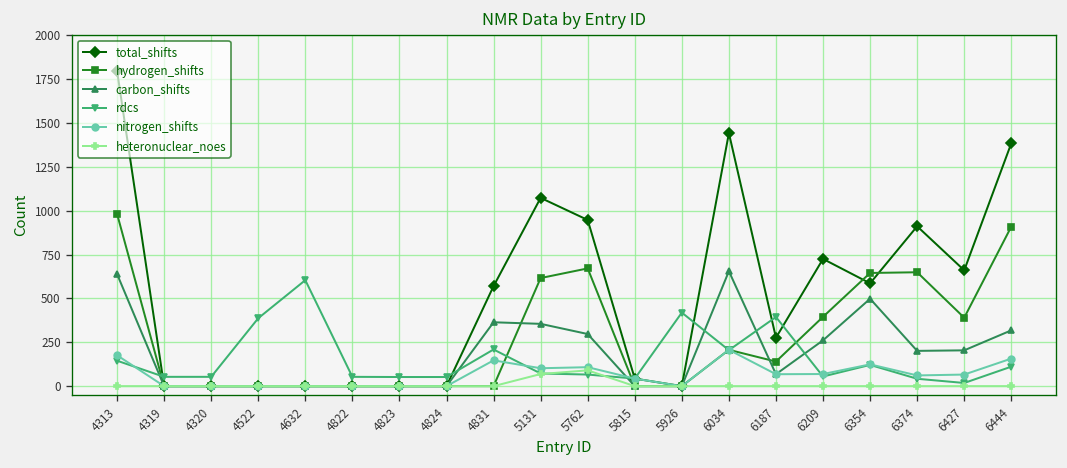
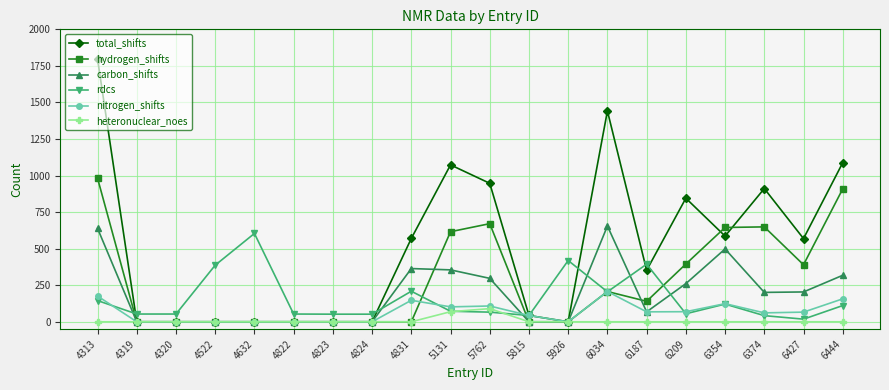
  {
    "total_shifts": {
      "4831": 570,
      "5131": 1070,
      "5762": 950,
      "6034": 1440,
-     "6187": 280,
-     "6209": 730,
+     "6187": 350,
+     "6209": 850,
      "6354": 590,
      "6374": 910,
-     "6427": 660,
-     "6444": 1380
+     "6427": 570,
+     "6444": 1090
    }
  }
